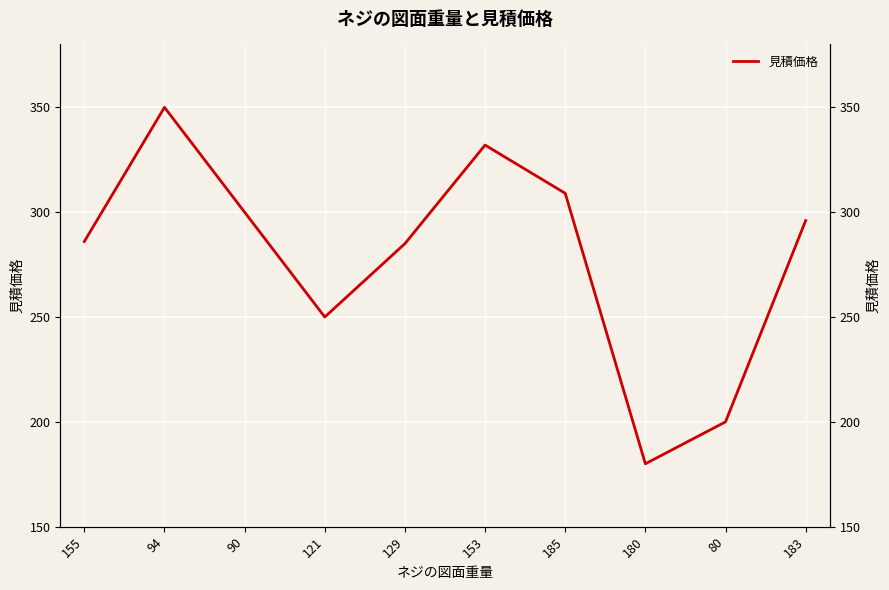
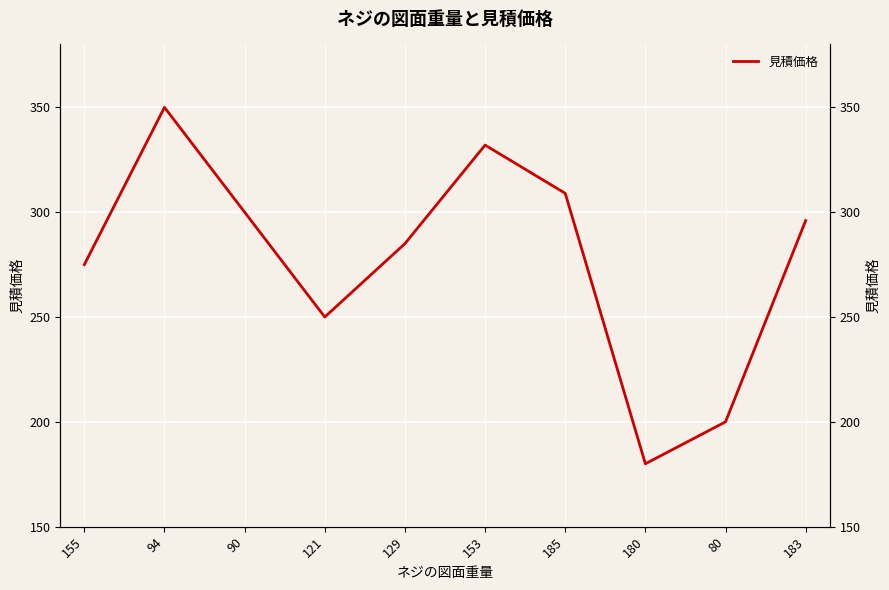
  {
-   "155": 286,
+   "155": 275,
    "94": 350,
    "90": 300,
    "121": 250,
    "129": 285,
    "153": 332,
    "185": 309,
    "180": 180,
    "80": 200,
    "183": 296
  }
